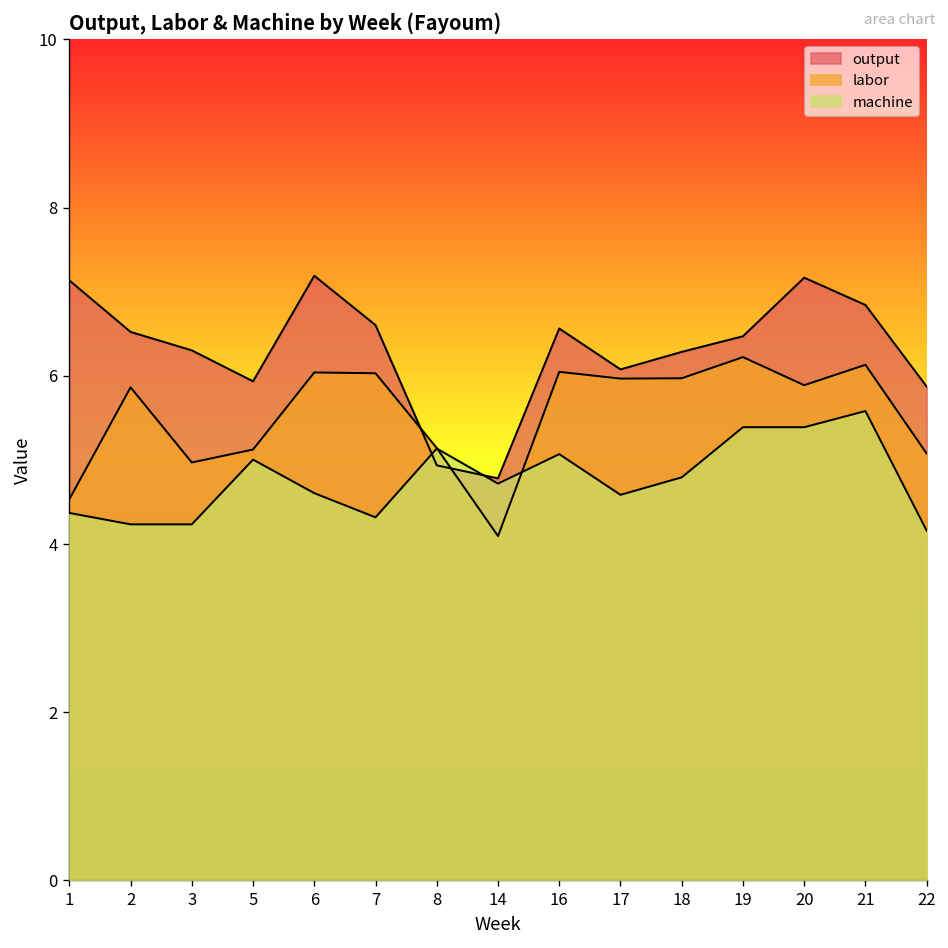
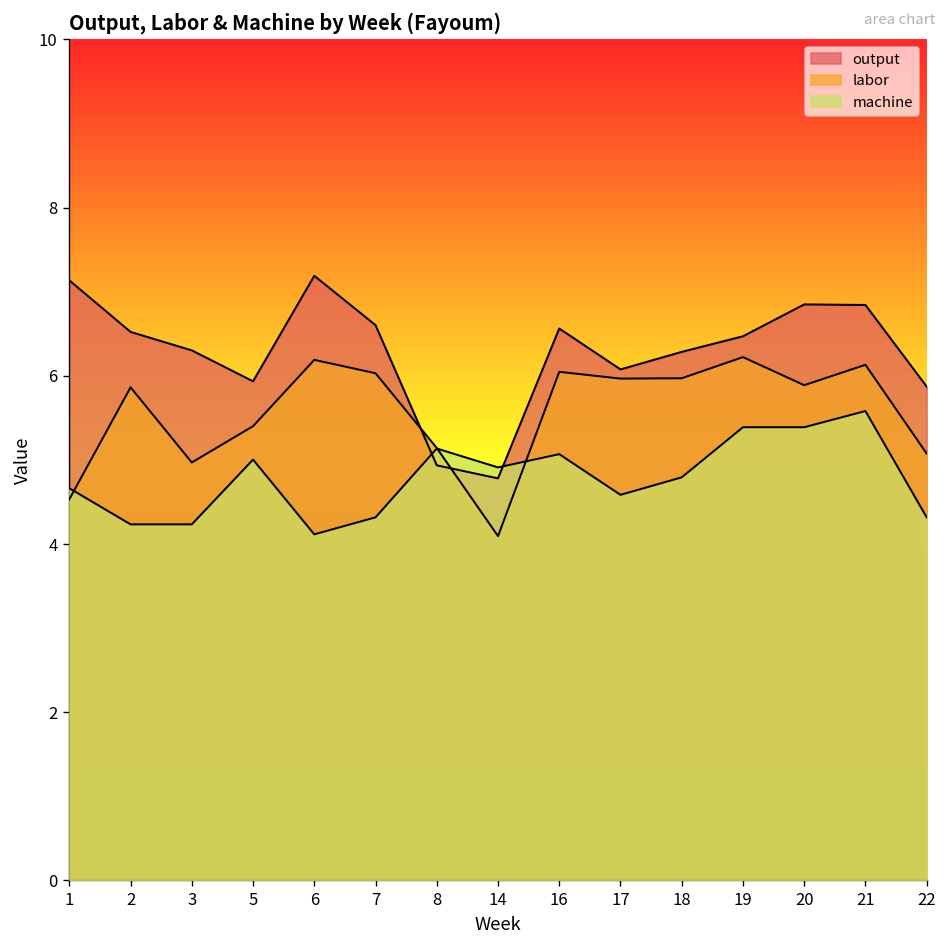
  {
    "output": {
      "1": 7.1,
      "2": 6.5,
      "3": 6.3,
      "5": 5.9,
      "6": 7.2,
      "7": 6.6,
      "8": 4.9,
      "14": 4.8,
      "16": 6.6,
      "17": 6.1,
      "18": 6.3,
      "19": 6.5,
-     "20": 7.2,
+     "20": 6.8,
      "21": 6.8,
      "22": 5.9
    },
    "labor": {
      "1": 4.5,
      "2": 5.9,
      "3": 5.0,
-     "5": 5.1,
-     "6": 6.0,
+     "5": 5.4,
+     "6": 6.2,
      "7": 6.0,
      "14": 4.1,
      "16": 6.0,
      "17": 6.0,
      "18": 6.0,
      "19": 6.2,
      "20": 5.9,
      "21": 6.1,
      "22": 5.1
    },
    "machine": {
-     "1": 4.4,
+     "1": 4.7,
      "2": 4.2,
      "3": 4.2,
      "5": 5.0,
-     "6": 4.6,
+     "6": 4.1,
      "7": 4.3,
-     "14": 4.7,
+     "14": 4.9,
      "16": 5.1,
      "17": 4.6,
      "18": 4.8,
      "19": 5.4,
      "20": 5.4,
      "21": 5.6,
-     "22": 4.2
+     "22": 4.3
    }
  }
